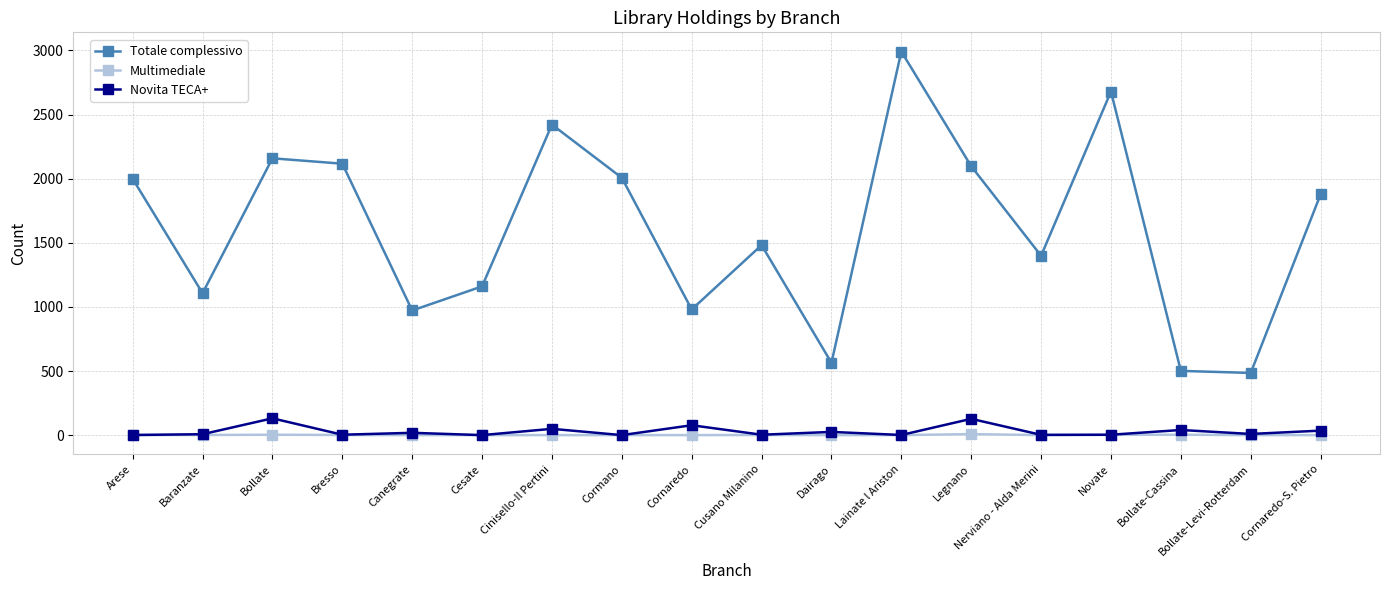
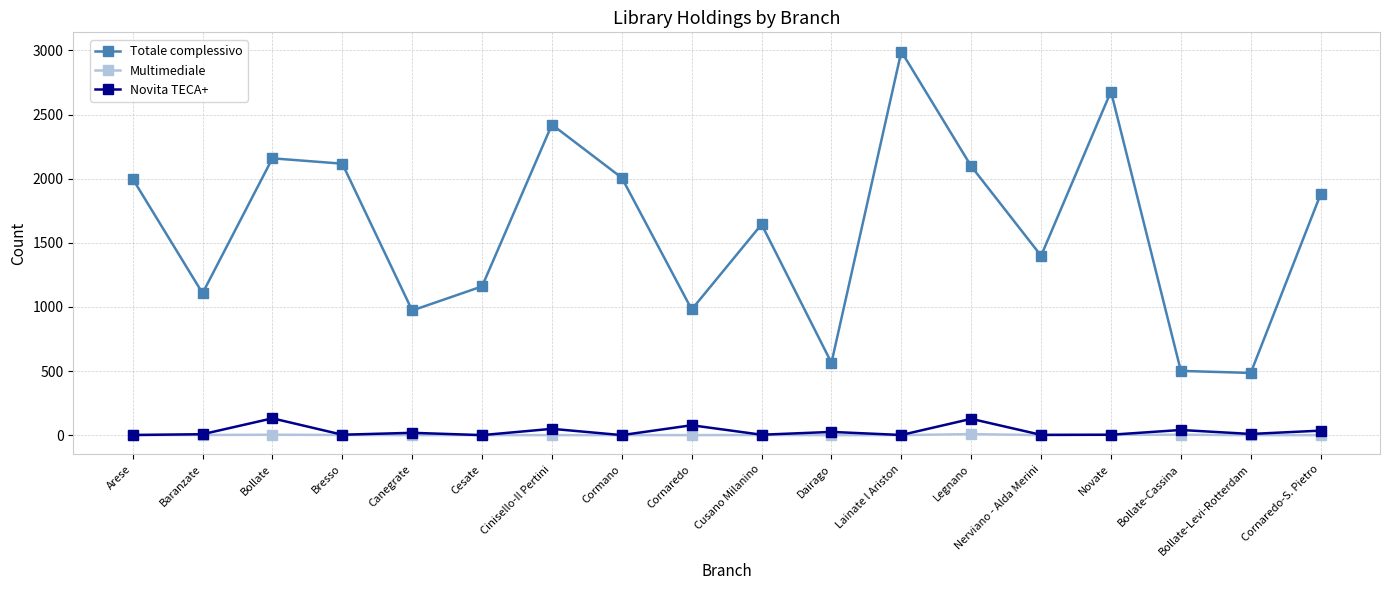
  {
    "Totale complessivo": {
      "Arese": 2000,
      "Baranzate": 1110,
      "Bollate": 2160,
      "Bresso": 2120,
      "Canegrate": 970,
      "Cesate": 1160,
      "Cinisello-Il Pertini": 2420,
      "Cormano": 2010,
      "Cornaredo": 980,
-     "Cusano Milanino": 1480,
+     "Cusano Milanino": 1640,
      "Dairago": 560,
      "Lainate l Ariston": 2990,
      "Legnano": 2100,
      "Nerviano - Alda Merini": 1400,
      "Novate": 2680,
      "Bollate-Cassina": 500,
      "Bollate-Levi-Rotterdam": 490,
      "Cornaredo-S. Pietro": 1880
    },
    "Multimediale": {
      "Bollate": 0,
      "Cinisello-Il Pertini": 0,
      "Cornaredo": 0,
      "Dairago": 0,
      "Legnano": 10,
      "Bollate-Cassina": 0,
      "Cornaredo-S. Pietro": 0
    },
    "Novita TECA+": {
      "Bollate": 130,
      "Cinisello-Il Pertini": 50,
      "Cornaredo": 80,
      "Dairago": 30,
      "Legnano": 130,
      "Bollate-Cassina": 40,
      "Cornaredo-S. Pietro": 40
    }
  }
